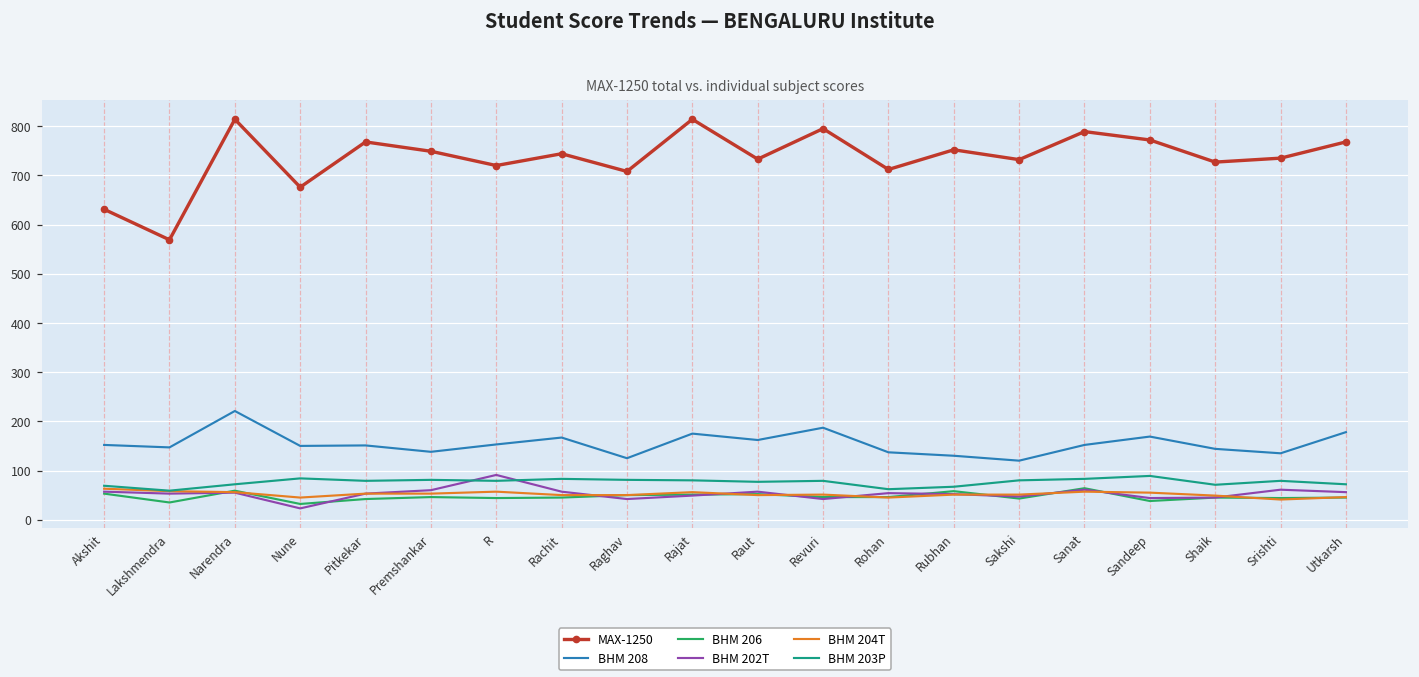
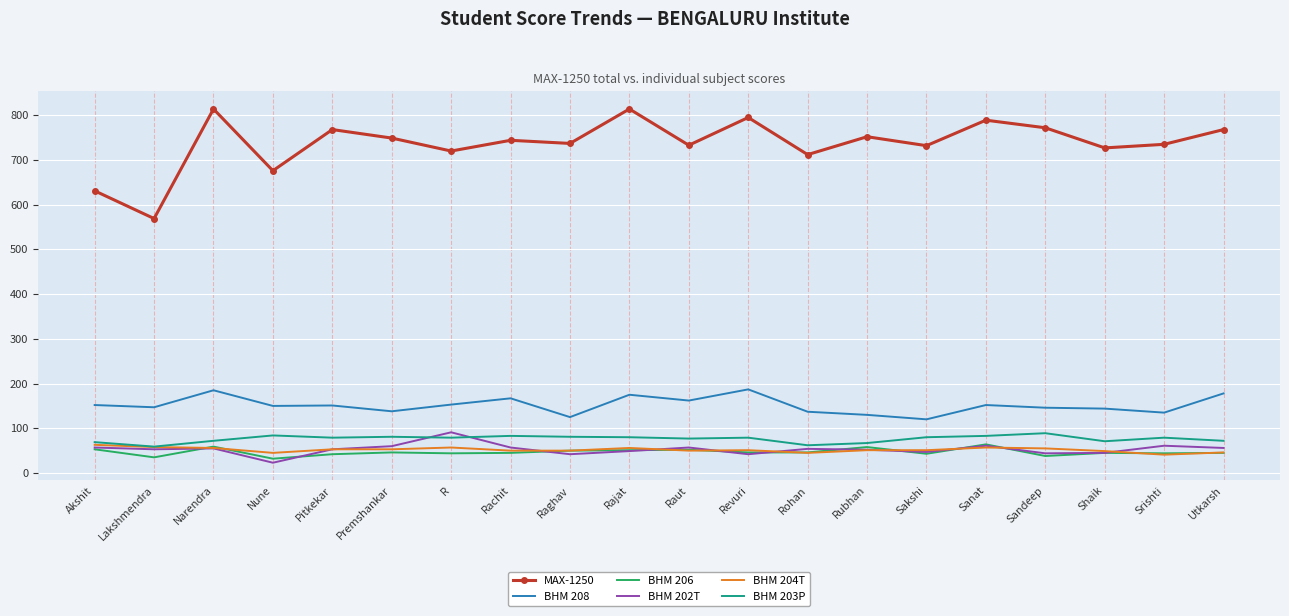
  {
    "MAX-1250": {
      "Akshit": 630,
      "Lakshmendra": 570,
      "Narendra": 810,
      "Nune": 680,
      "Pitkekar": 770,
      "Premshankar": 750,
      "R": 720,
      "Rachit": 740,
-     "Raghav": 710,
+     "Raghav": 740,
      "Rajat": 810,
      "Raut": 730,
      "Revuri": 800,
      "Rohan": 710,
      "Rubhan": 750,
      "Sakshi": 730,
      "Sanat": 790,
      "Sandeep": 770,
      "Shaik": 730,
      "Srishti": 740,
      "Utkarsh": 770
    },
    "BHM 208": {
      "Akshit": 150,
      "Lakshmendra": 150,
-     "Narendra": 220,
+     "Narendra": 190,
      "Nune": 150,
      "Pitkekar": 150,
      "Premshankar": 140,
      "R": 150,
      "Rachit": 170,
      "Raghav": 130,
      "Rajat": 180,
      "Raut": 160,
      "Revuri": 190,
      "Rohan": 140,
      "Rubhan": 130,
      "Sakshi": 120,
      "Sanat": 150,
-     "Sandeep": 170,
+     "Sandeep": 150,
      "Shaik": 140,
      "Srishti": 140,
      "Utkarsh": 180
    },
    "BHM 202T": {
      "Nune": 20,
      "Premshankar": 60,
      "R": 90,
      "Rachit": 60,
      "Raghav": 40,
      "Rohan": 50,
      "Sandeep": 40,
      "Srishti": 60,
      "Utkarsh": 60
    },
    "BHM 204T": {
      "Akshit": 60,
      "Nune": 50,
      "Premshankar": 50,
      "R": 60,
      "Sandeep": 60
    }
  }
